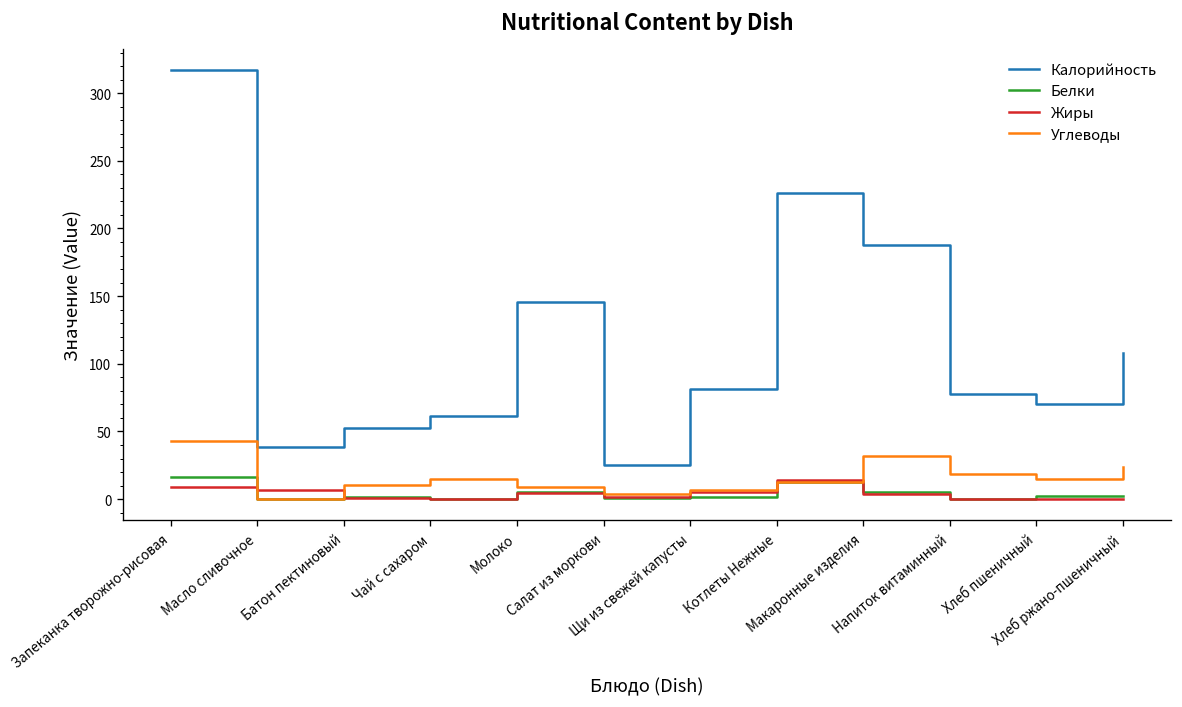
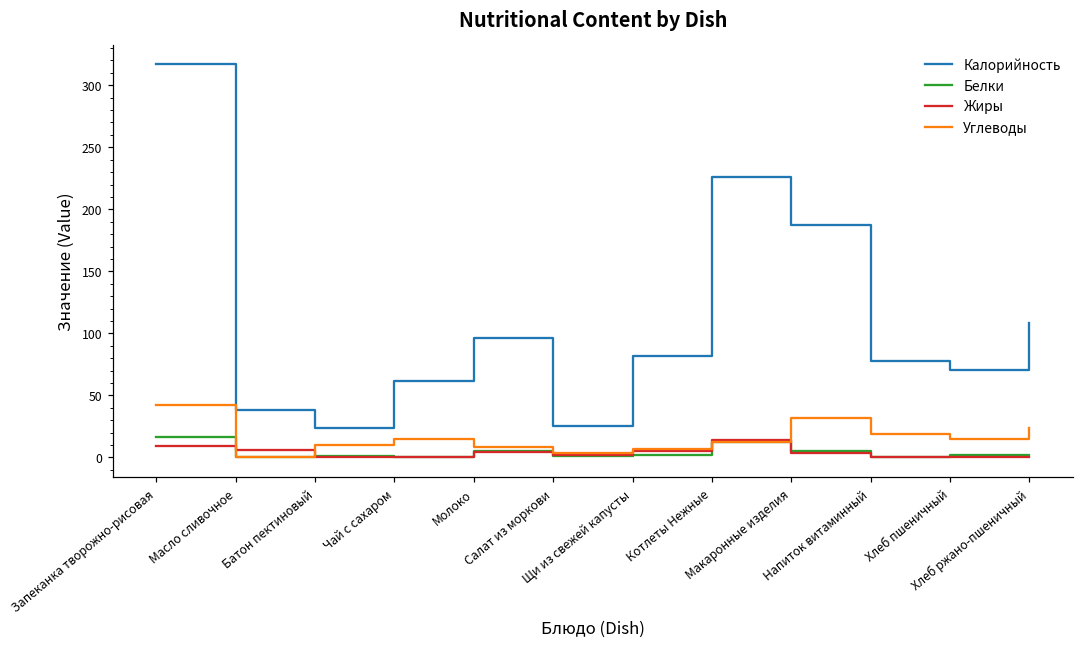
  {
    "Калорийность": {
      "Запеканка творожно-рисовая": 317,
      "Масло сливочное": 38,
-     "Батон пектиновый": 52,
+     "Батон пектиновый": 24,
      "Чай с сахаром": 61,
-     "Молоко": 145,
+     "Молоко": 96,
      "Салат из моркови": 25,
      "Щи из свежей капусты": 81,
      "Котлеты Нежные": 226,
      "Макаронные изделия": 188,
      "Напиток витаминный": 78,
      "Хлеб пшеничный": 70,
      "Хлеб ржано-пшеничный": 108
    },
    "Белки": {
      "Запеканка творожно-рисовая": 16,
      "Щи из свежей капусты": 2
    },
    "Жиры": {
      "Запеканка творожно-рисовая": 9,
      "Масло сливочное": 6
    },
    "Углеводы": {
      "Запеканка творожно-рисовая": 43,
      "Батон пектиновый": 10,
      "Чай с сахаром": 15,
      "Молоко": 9,
      "Макаронные изделия": 32,
      "Напиток витаминный": 19,
      "Хлеб пшеничный": 15,
      "Хлеб ржано-пшеничный": 24
    }
  }
